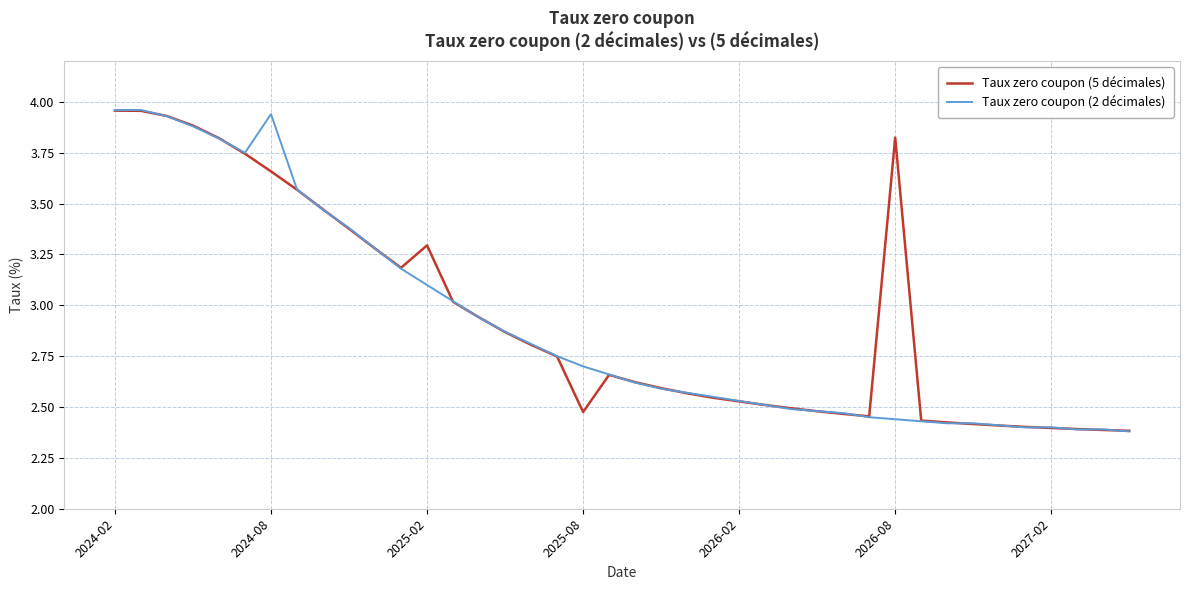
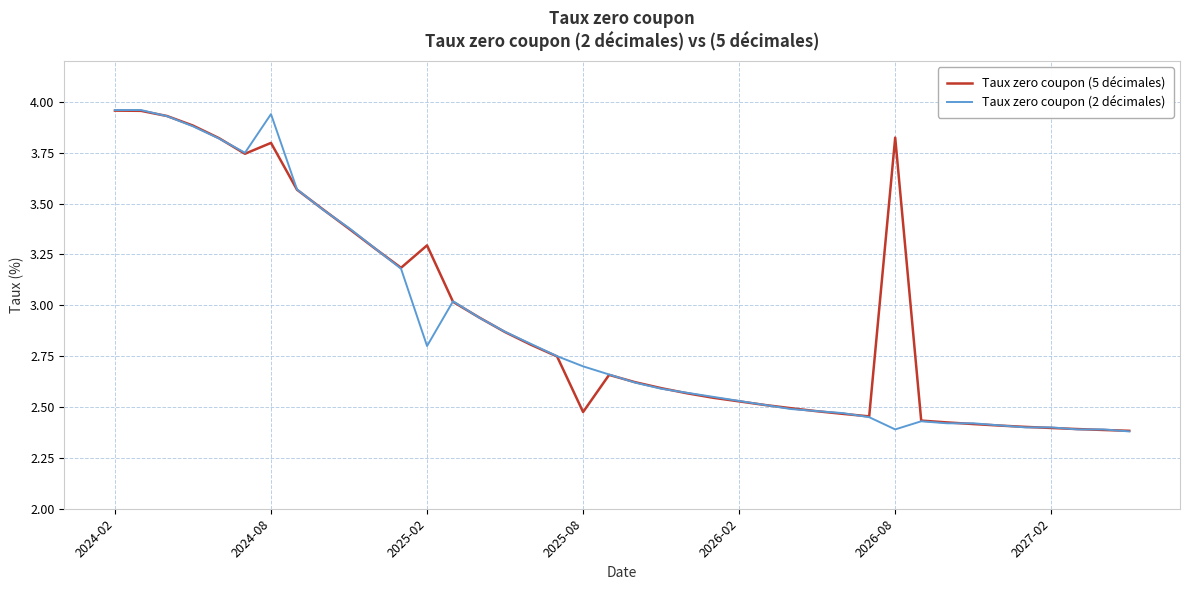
  {
    "Taux zero coupon (5 décimales)": {
-     "2024-08": 3.66,
+     "2024-08": 3.80,
      "2025-02": 3.29,
      "2025-08": 2.48,
      "2026-08": 3.82
    },
    "Taux zero coupon (2 décimales)": {
      "2024-08": 3.94,
-     "2025-02": 3.1,
+     "2025-02": 2.8,
      "2025-08": 2.70,
-     "2026-08": 2.44
+     "2026-08": 2.39
    }
  }
